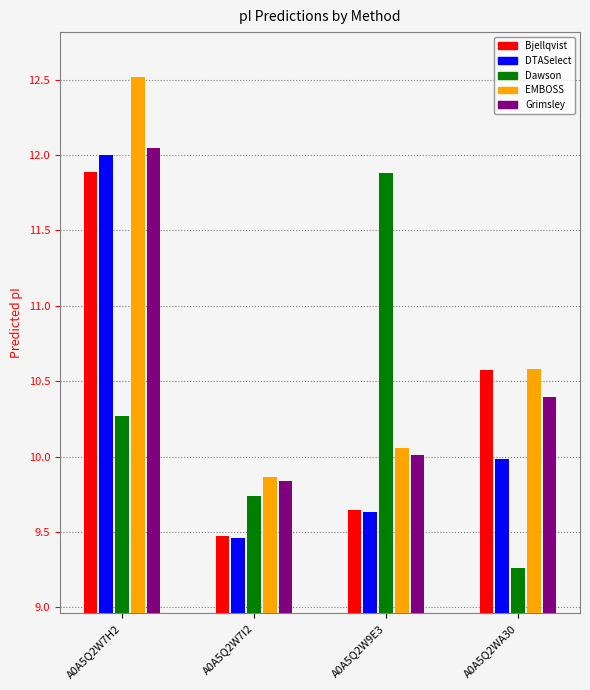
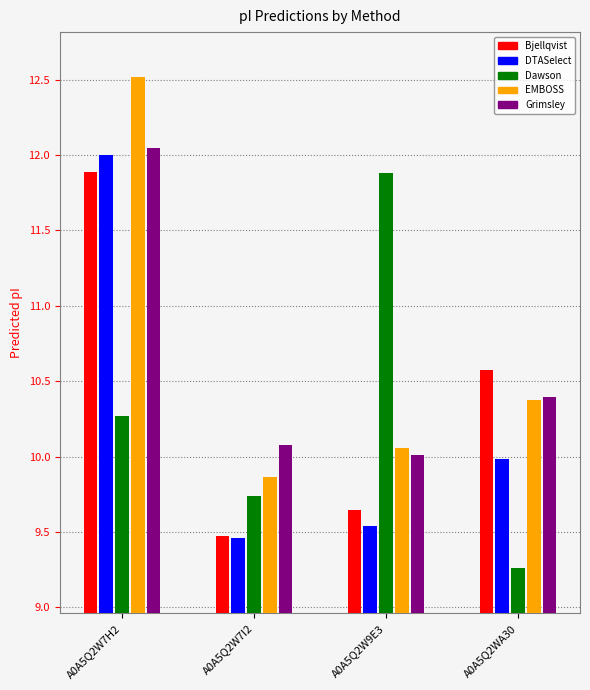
  {
    "Bjellqvist": {
      "A0A5Q2W7H2": 11.89,
      "A0A5Q2W7I2": 9.47,
      "A0A5Q2W9E3": 9.65,
      "A0A5Q2WA30": 10.58
    },
    "DTASelect": {
      "A0A5Q2W7H2": 12.00,
      "A0A5Q2W7I2": 9.46,
-     "A0A5Q2W9E3": 9.63,
+     "A0A5Q2W9E3": 9.54,
      "A0A5Q2WA30": 9.98
    },
    "Dawson": {
      "A0A5Q2W7H2": 10.27,
      "A0A5Q2W7I2": 9.74,
      "A0A5Q2W9E3": 11.88,
      "A0A5Q2WA30": 9.26
    },
    "EMBOSS": {
      "A0A5Q2W7H2": 12.52,
      "A0A5Q2W7I2": 9.87,
      "A0A5Q2W9E3": 10.06,
-     "A0A5Q2WA30": 10.58
+     "A0A5Q2WA30": 10.38
    },
    "Grimsley": {
      "A0A5Q2W7H2": 12.05,
-     "A0A5Q2W7I2": 9.84,
+     "A0A5Q2W7I2": 10.08,
      "A0A5Q2W9E3": 10.01,
      "A0A5Q2WA30": 10.39
    }
  }
